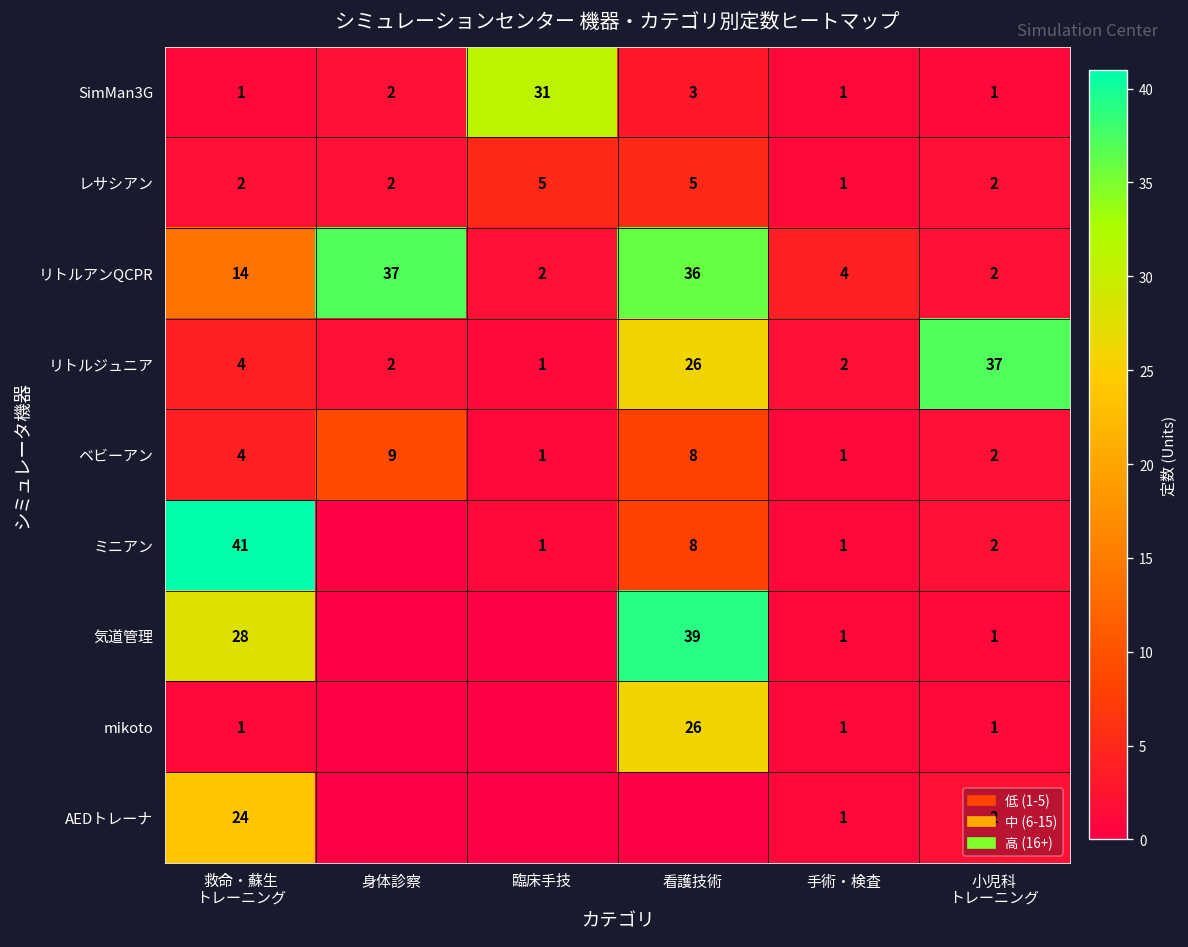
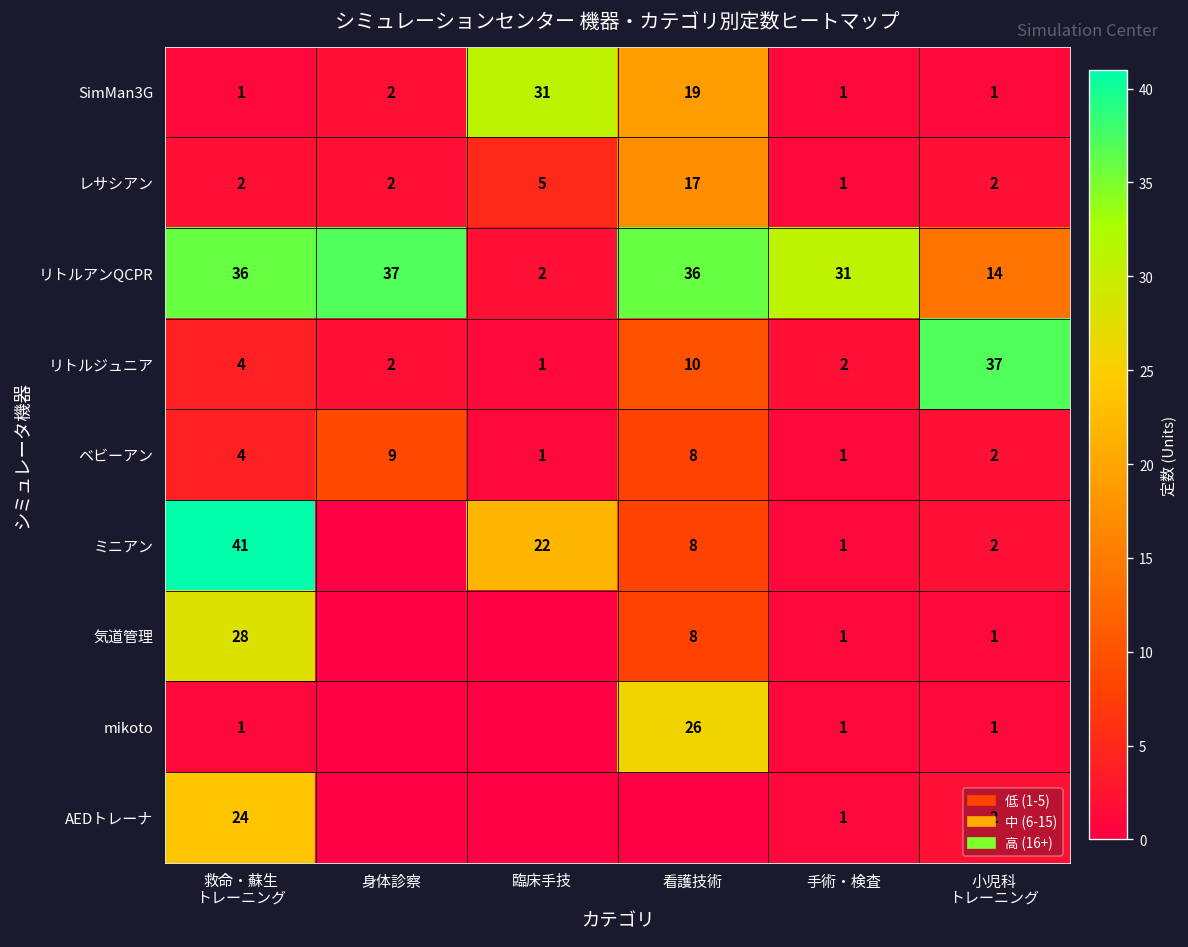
  {
    "SimMan3G": {
      "救命・蘇生 トレーニング": 1,
      "身体診察": 2,
      "臨床手技": 31,
-     "看護技術": 3,
+     "看護技術": 19,
      "手術・検査": 1,
      "小児科 トレーニング": 1
    },
    "レサシアン": {
      "救命・蘇生 トレーニング": 2,
      "身体診察": 2,
      "臨床手技": 5,
-     "看護技術": 5,
+     "看護技術": 17,
      "手術・検査": 1,
      "小児科 トレーニング": 2
    },
    "リトルアンQCPR": {
-     "救命・蘇生 トレーニング": 14,
+     "救命・蘇生 トレーニング": 36,
      "身体診察": 37,
      "臨床手技": 2,
      "看護技術": 36,
-     "手術・検査": 4,
-     "小児科 トレーニング": 2
+     "手術・検査": 31,
+     "小児科 トレーニング": 14
    },
    "リトルジュニア": {
      "救命・蘇生 トレーニング": 4,
      "身体診察": 2,
      "臨床手技": 1,
-     "看護技術": 26,
+     "看護技術": 10,
      "手術・検査": 2,
      "小児科 トレーニング": 37
    },
    "ベビーアン": {
      "救命・蘇生 トレーニング": 4,
      "身体診察": 9,
      "臨床手技": 1,
      "看護技術": 8,
      "手術・検査": 1,
      "小児科 トレーニング": 2
    },
    "ミニアン": {
      "救命・蘇生 トレーニング": 41,
-     "臨床手技": 1,
+     "臨床手技": 22,
      "看護技術": 8,
      "手術・検査": 1,
      "小児科 トレーニング": 2
    },
    "気道管理": {
      "救命・蘇生 トレーニング": 28,
-     "看護技術": 39,
+     "看護技術": 8,
      "手術・検査": 1,
      "小児科 トレーニング": 1
    },
    "mikoto": {
      "救命・蘇生 トレーニング": 1,
      "看護技術": 26,
      "手術・検査": 1,
      "小児科 トレーニング": 1
    },
    "AEDトレーナ": {
      "救命・蘇生 トレーニング": 24,
      "手術・検査": 1
    }
  }
